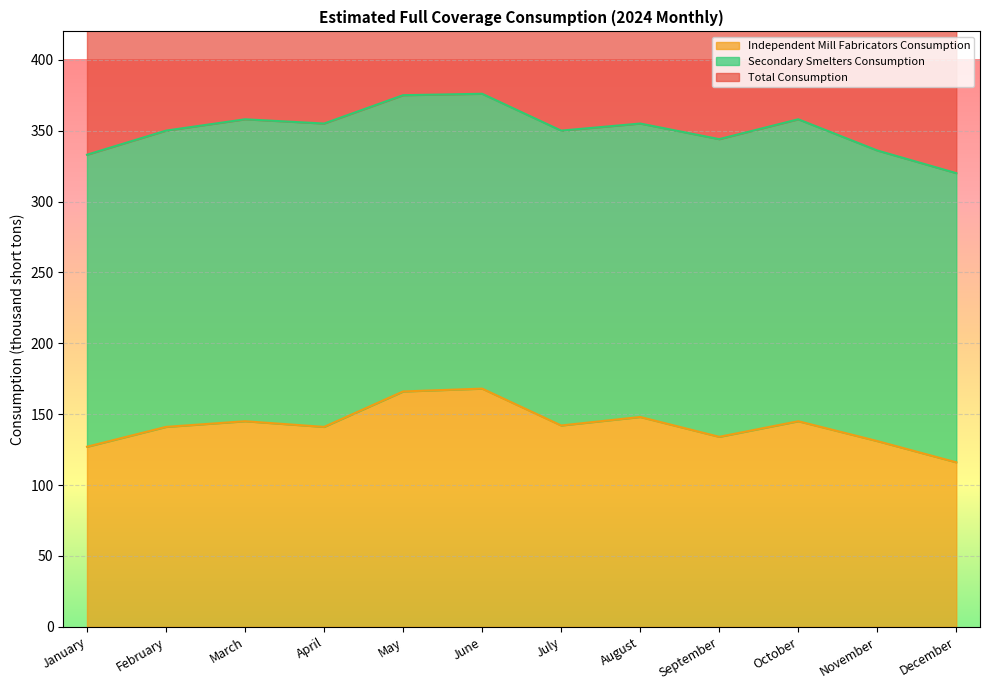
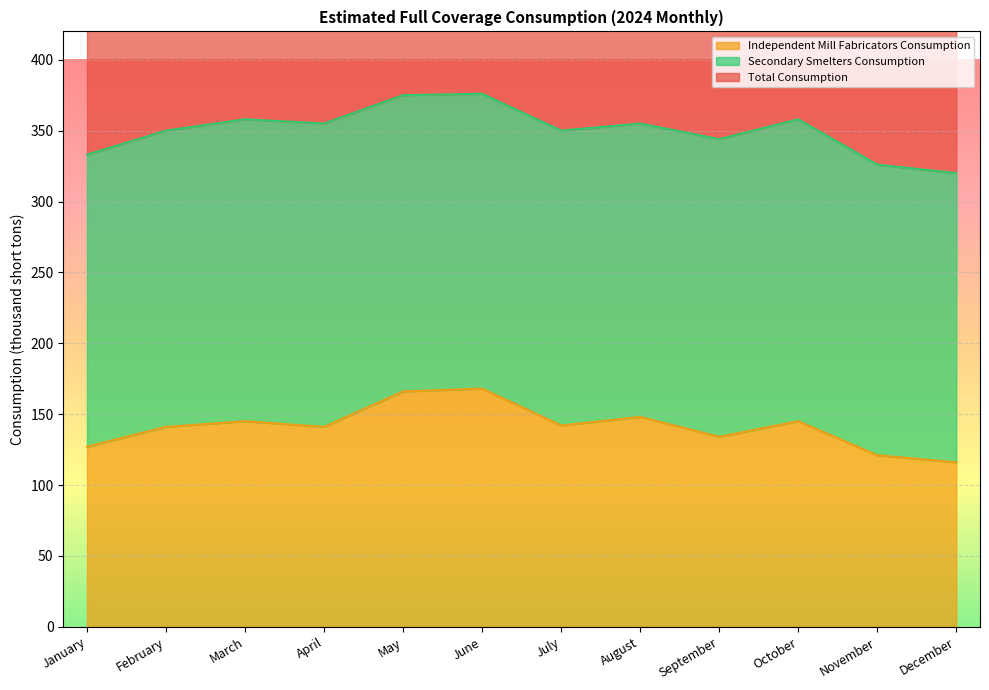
  {
    "Independent Mill Fabricators Consumption": {
      "January": 127,
      "February": 141,
      "March": 145,
      "April": 141,
      "May": 166,
      "June": 168,
      "July": 142,
      "August": 148,
      "September": 134,
      "October": 145,
-     "November": 131,
+     "November": 121,
      "December": 116
    },
    "Secondary Smelters Consumption": {
      "January": 206,
      "February": 209,
      "March": 213,
      "April": 214,
      "May": 209,
      "June": 208,
      "July": 208,
      "August": 207,
      "September": 210,
      "October": 213,
      "November": 205,
      "December": 204
    }
  }
